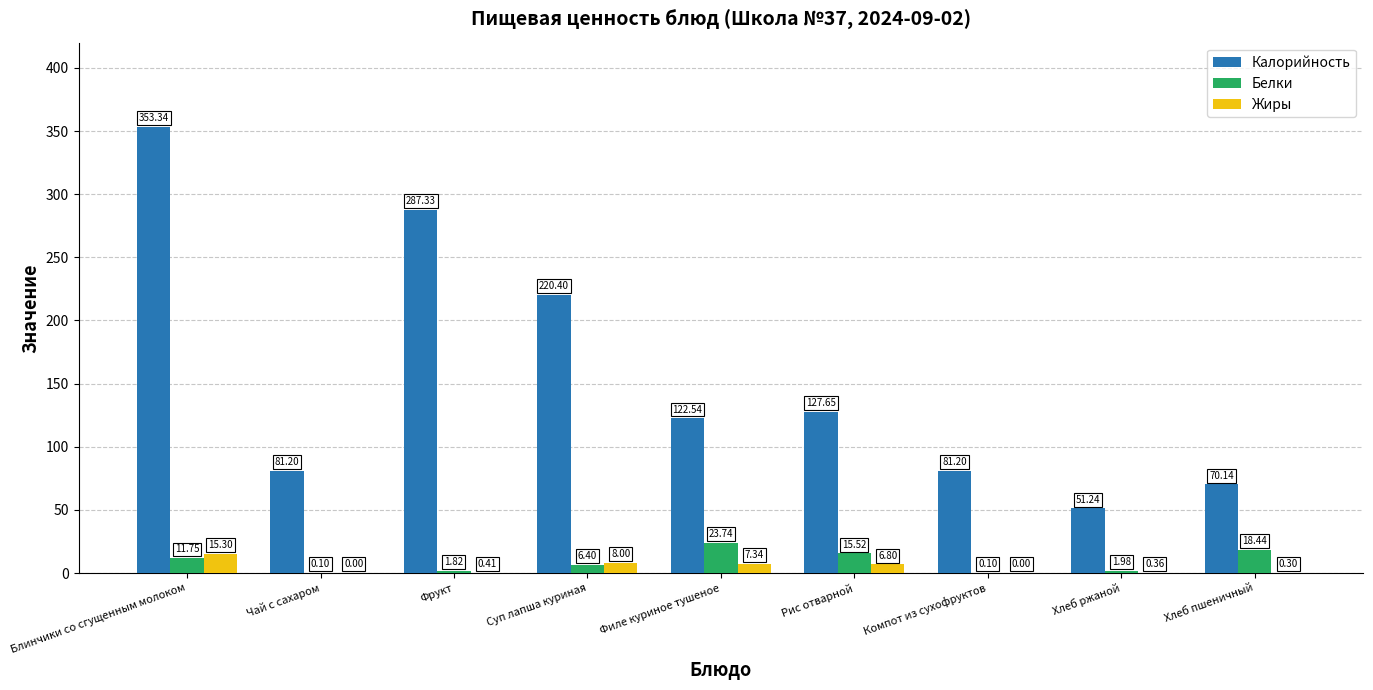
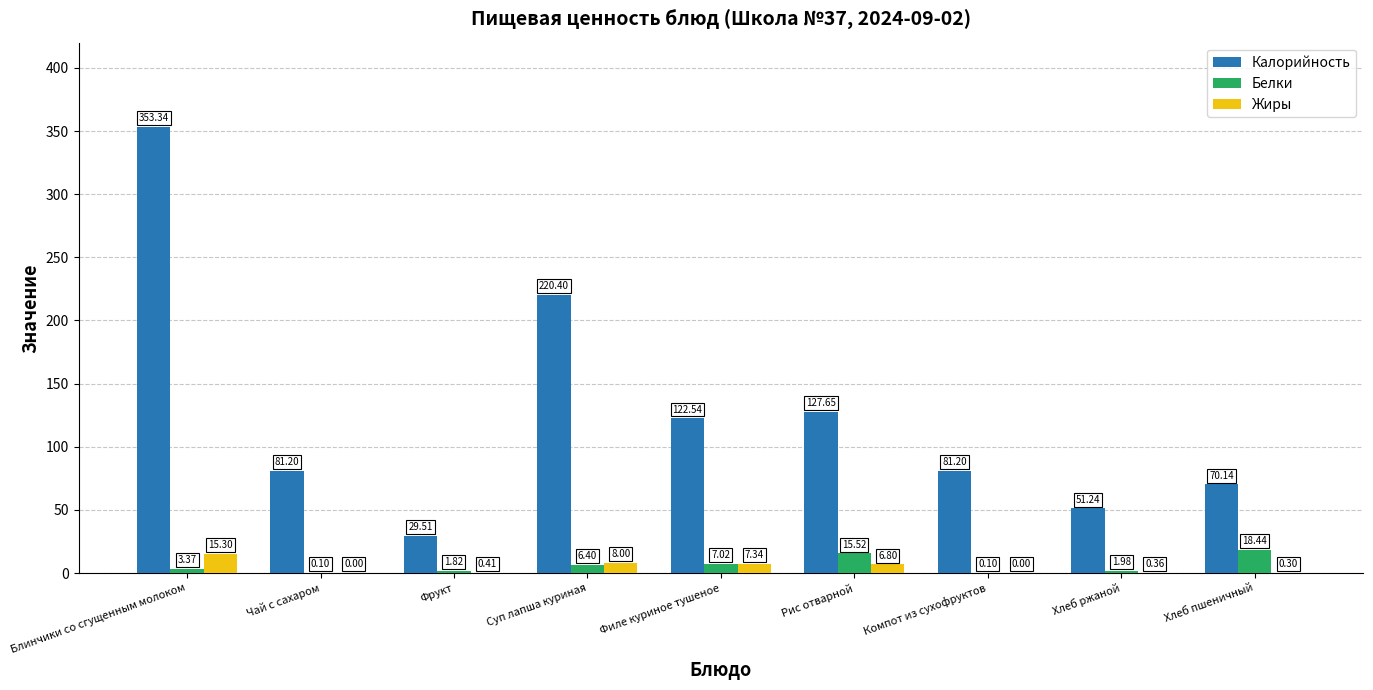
  {
    "Калорийность": {
-     "Фрукт": 287.33
+     "Фрукт": 29.51
    },
    "Белки": {
-     "Блинчики со сгущенным молоком": 11.75,
-     "Филе куриное тушеное": 23.74
+     "Блинчики со сгущенным молоком": 3.37,
+     "Филе куриное тушеное": 7.02
    }
  }
